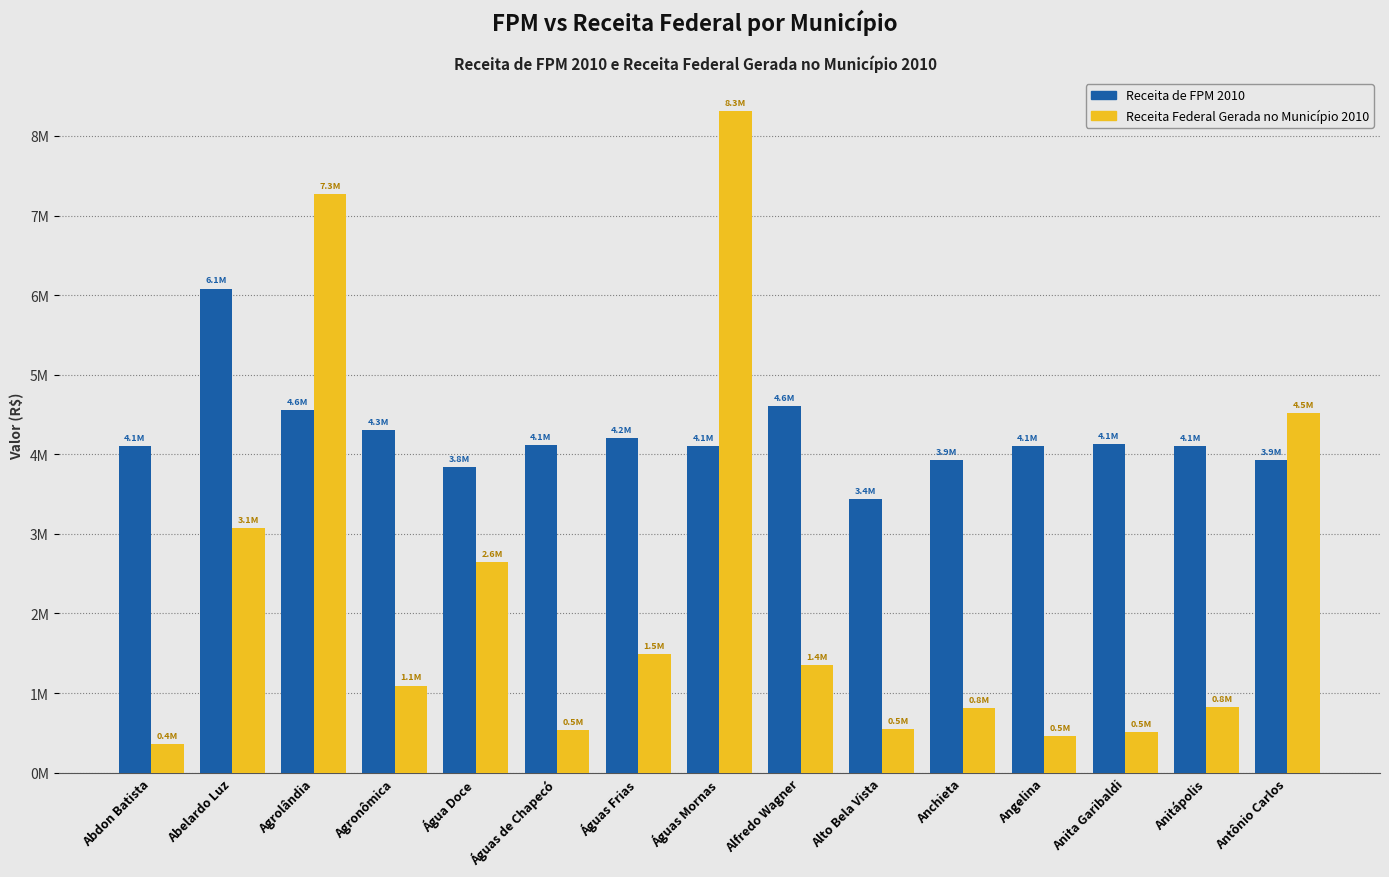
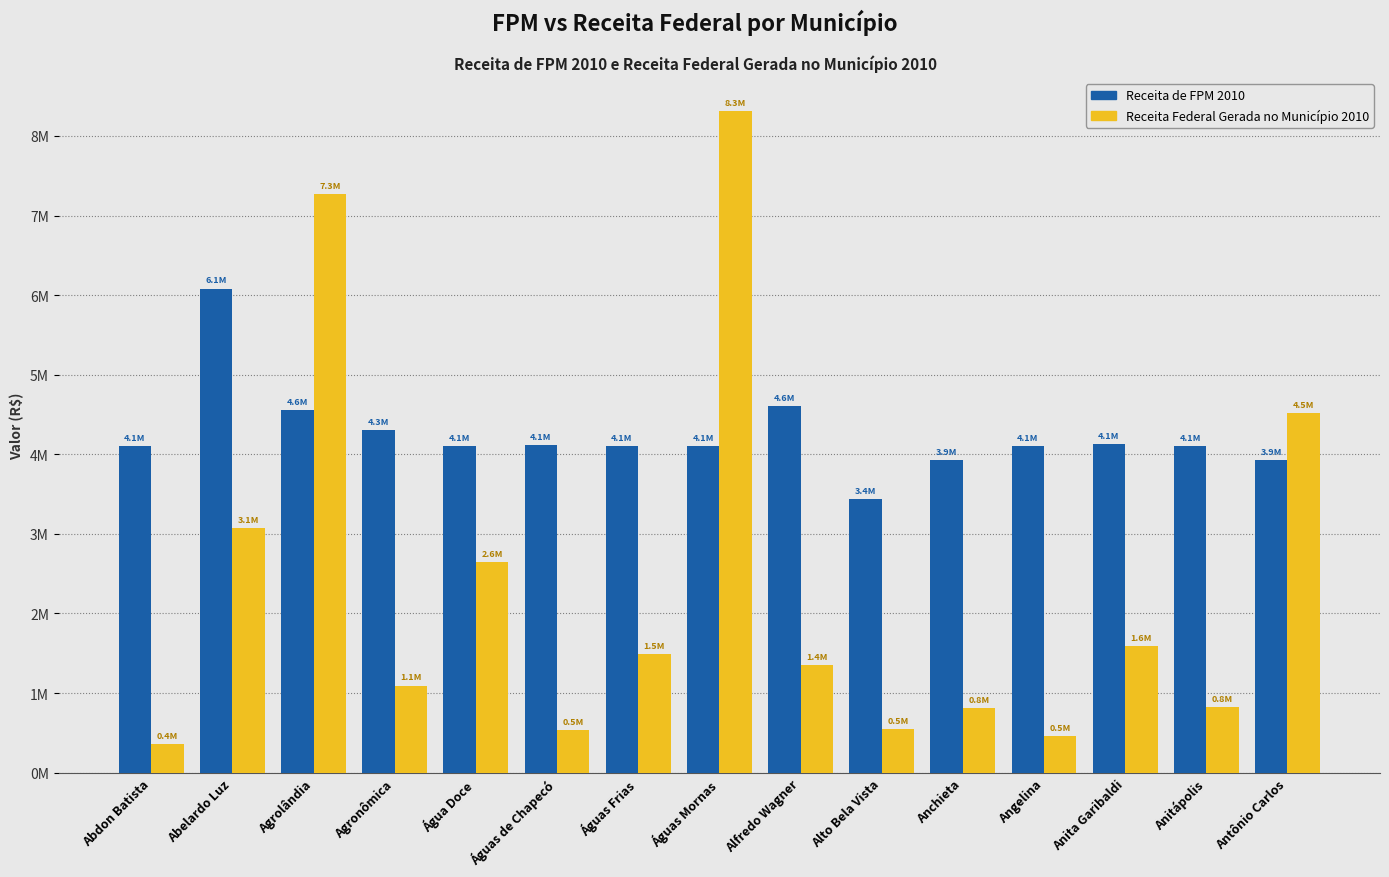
  {
    "Receita de FPM 2010": {
      "Abdon Batista": "4.1M",
      "Abelardo Luz": "6.1M",
      "Agrolândia": "4.6M",
      "Agronômica": "4.3M",
-     "Água Doce": "3.8M",
+     "Água Doce": "4.1M",
      "Águas de Chapecó": "4.1M",
-     "Águas Frias": "4.2M",
+     "Águas Frias": "4.1M",
      "Águas Mornas": "4.1M",
      "Alfredo Wagner": "4.6M",
      "Alto Bela Vista": "3.4M",
      "Anchieta": "3.9M",
      "Angelina": "4.1M",
      "Anita Garibaldi": "4.1M",
      "Anitápolis": "4.1M",
      "Antônio Carlos": "3.9M"
    },
    "Receita Federal Gerada no Município 2010": {
      "Abdon Batista": "0.4M",
      "Abelardo Luz": "3.1M",
      "Agrolândia": "7.3M",
      "Agronômica": "1.1M",
      "Água Doce": "2.6M",
      "Águas de Chapecó": "0.5M",
      "Águas Frias": "1.5M",
      "Águas Mornas": "8.3M",
      "Alfredo Wagner": "1.4M",
      "Alto Bela Vista": "0.5M",
      "Anchieta": "0.8M",
      "Angelina": "0.5M",
-     "Anita Garibaldi": "0.5M",
+     "Anita Garibaldi": "1.6M",
      "Anitápolis": "0.8M",
      "Antônio Carlos": "4.5M"
    }
  }
